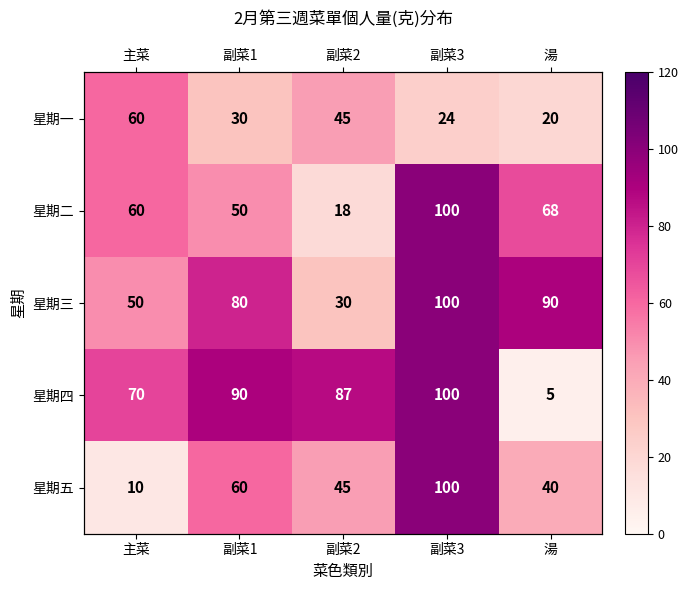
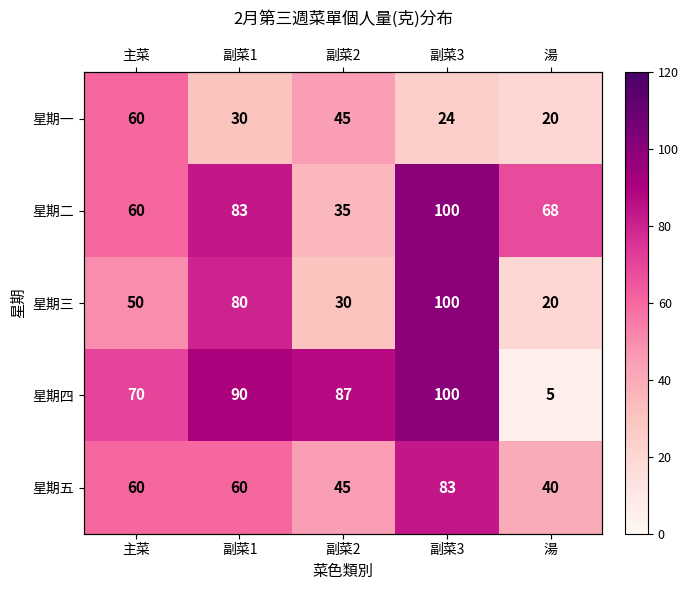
  {
    "星期一": {
      "主菜": 60,
      "副菜1": 30,
      "副菜2": 45,
      "副菜3": 24,
      "湯": 20
    },
    "星期二": {
      "主菜": 60,
-     "副菜1": 50,
-     "副菜2": 18,
+     "副菜1": 83,
+     "副菜2": 35,
      "副菜3": 100,
      "湯": 68
    },
    "星期三": {
      "主菜": 50,
      "副菜1": 80,
      "副菜2": 30,
      "副菜3": 100,
-     "湯": 90
+     "湯": 20
    },
    "星期四": {
      "主菜": 70,
      "副菜1": 90,
      "副菜2": 87,
      "副菜3": 100,
      "湯": 5
    },
    "星期五": {
-     "主菜": 10,
+     "主菜": 60,
      "副菜1": 60,
      "副菜2": 45,
-     "副菜3": 100,
+     "副菜3": 83,
      "湯": 40
    }
  }
